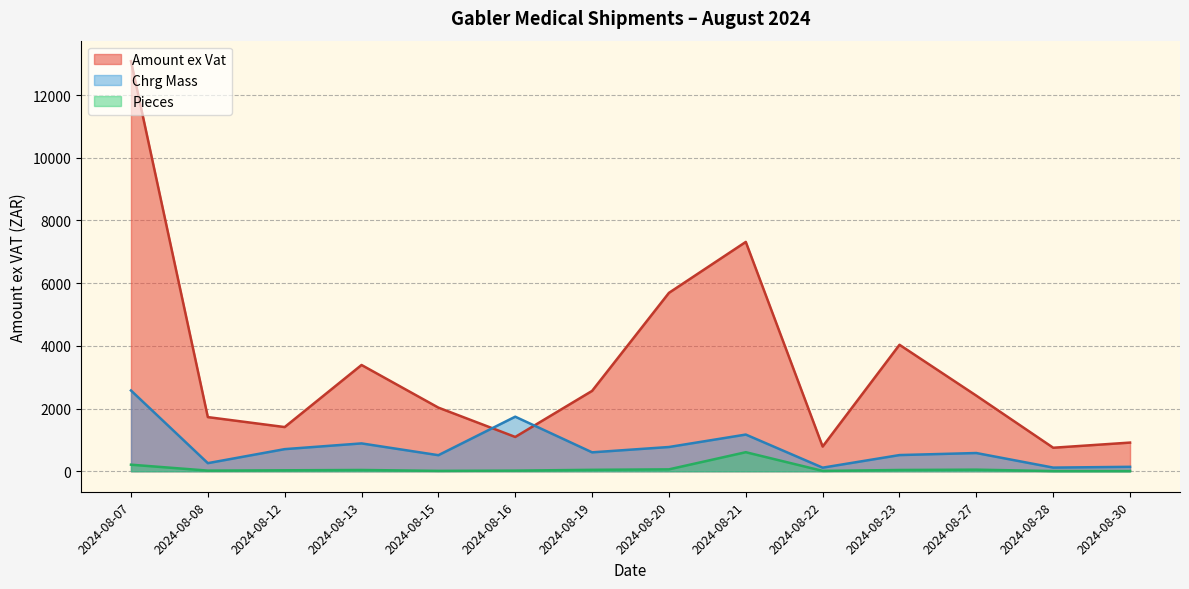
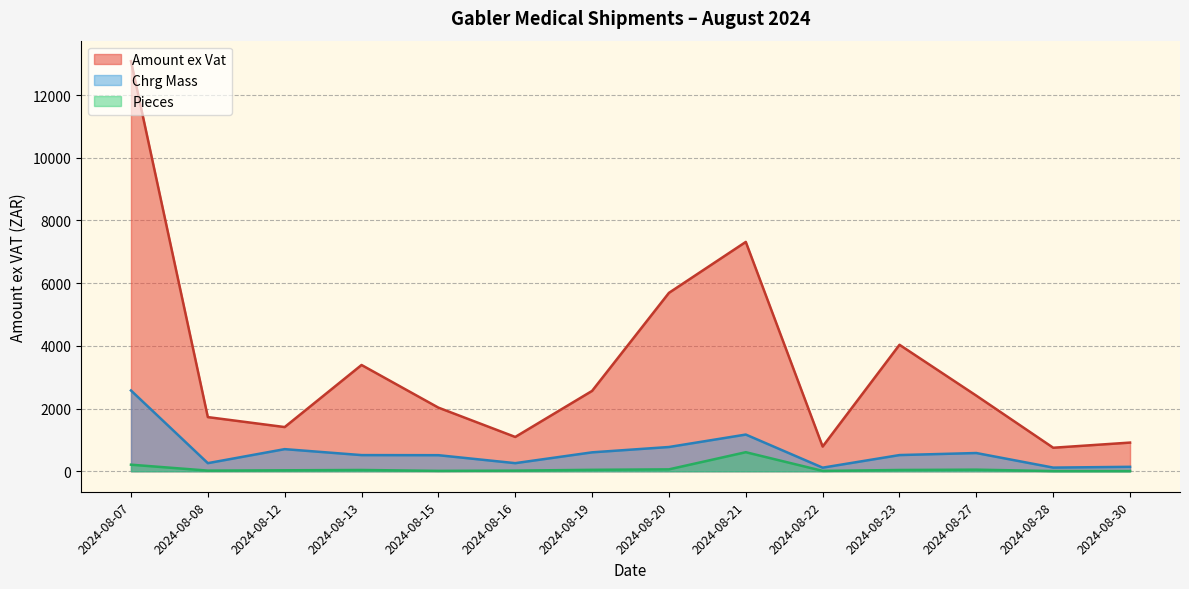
  {
    "Amount ex Vat": {
      "2024-08-08": 1700,
      "2024-08-12": 1400,
      "2024-08-13": 3400,
      "2024-08-15": 2000,
      "2024-08-16": 1100,
      "2024-08-19": 2600,
      "2024-08-20": 5700,
      "2024-08-21": 7300,
      "2024-08-22": 800,
      "2024-08-23": 4000,
      "2024-08-27": 2400,
      "2024-08-28": 700,
      "2024-08-30": 900
    },
    "Chrg Mass": {
      "2024-08-07": 2600,
      "2024-08-08": 300,
      "2024-08-12": 700,
-     "2024-08-13": 900,
+     "2024-08-13": 500,
      "2024-08-15": 500,
-     "2024-08-16": 1700,
+     "2024-08-16": 300,
      "2024-08-19": 600,
      "2024-08-20": 800,
      "2024-08-21": 1200,
      "2024-08-22": 100,
      "2024-08-23": 500,
      "2024-08-27": 600,
      "2024-08-28": 100,
      "2024-08-30": 100
    },
    "Pieces": {
      "2024-08-07": 200,
      "2024-08-08": 0,
      "2024-08-12": 0,
      "2024-08-13": 0,
      "2024-08-15": 0,
      "2024-08-16": 0,
      "2024-08-19": 0,
      "2024-08-20": 100,
      "2024-08-21": 600,
      "2024-08-22": 0,
      "2024-08-23": 0,
      "2024-08-27": 100,
      "2024-08-28": 0,
      "2024-08-30": 0
    }
  }
